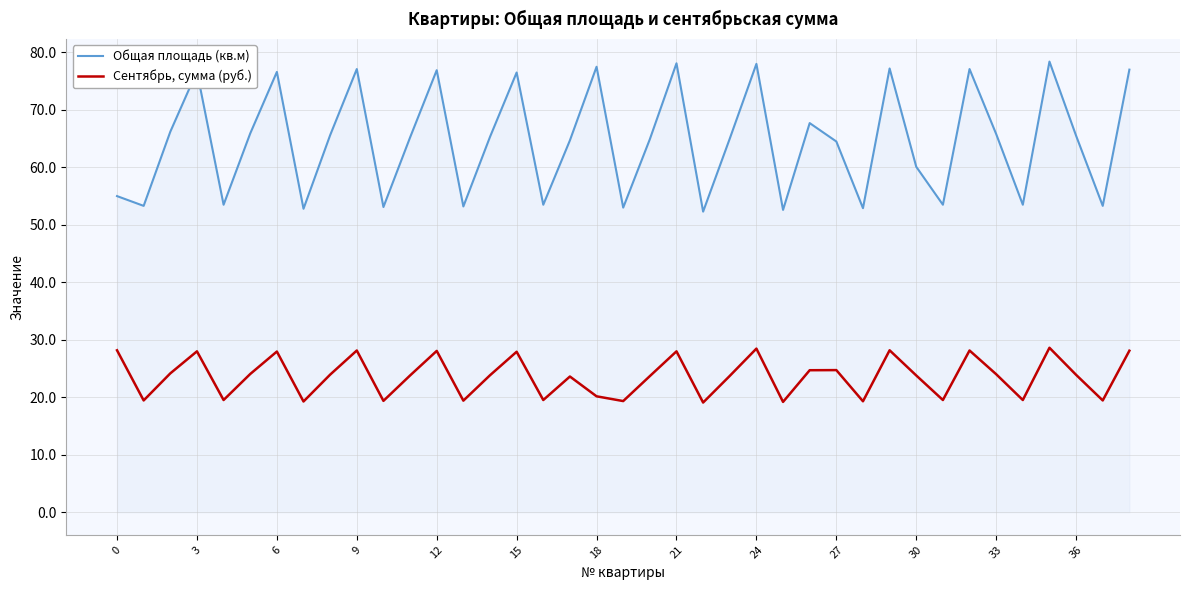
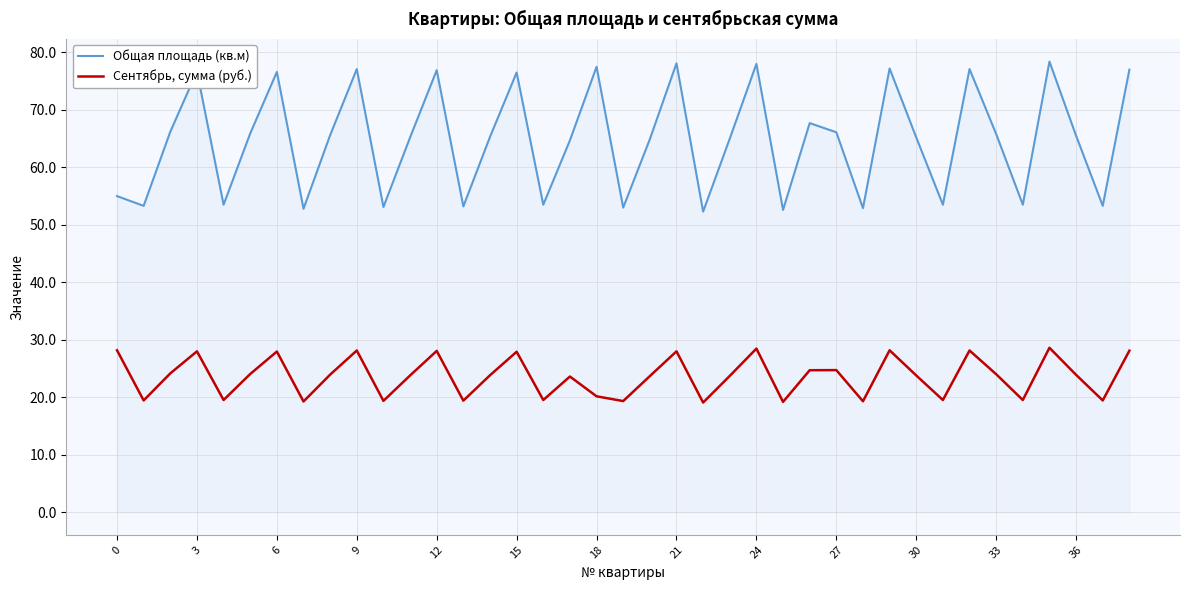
  {
    "Общая площадь (кв.м)": {
      "0": 55,
      "6": 77,
      "9": 77,
      "12": 77,
      "15": 77,
      "18": 78,
      "21": 78,
      "24": 78,
-     "27": 65,
-     "30": 60,
+     "27": 66,
+     "30": 65,
      "33": 66,
      "36": 66
    },
    "Сентябрь, сумма (руб.)": {
      "0": 28,
      "3": 28,
      "6": 28,
      "9": 28,
      "12": 28,
      "15": 28,
      "18": 20,
      "21": 28,
      "24": 28,
      "27": 25,
      "30": 24,
      "33": 24,
      "36": 24
    }
  }
